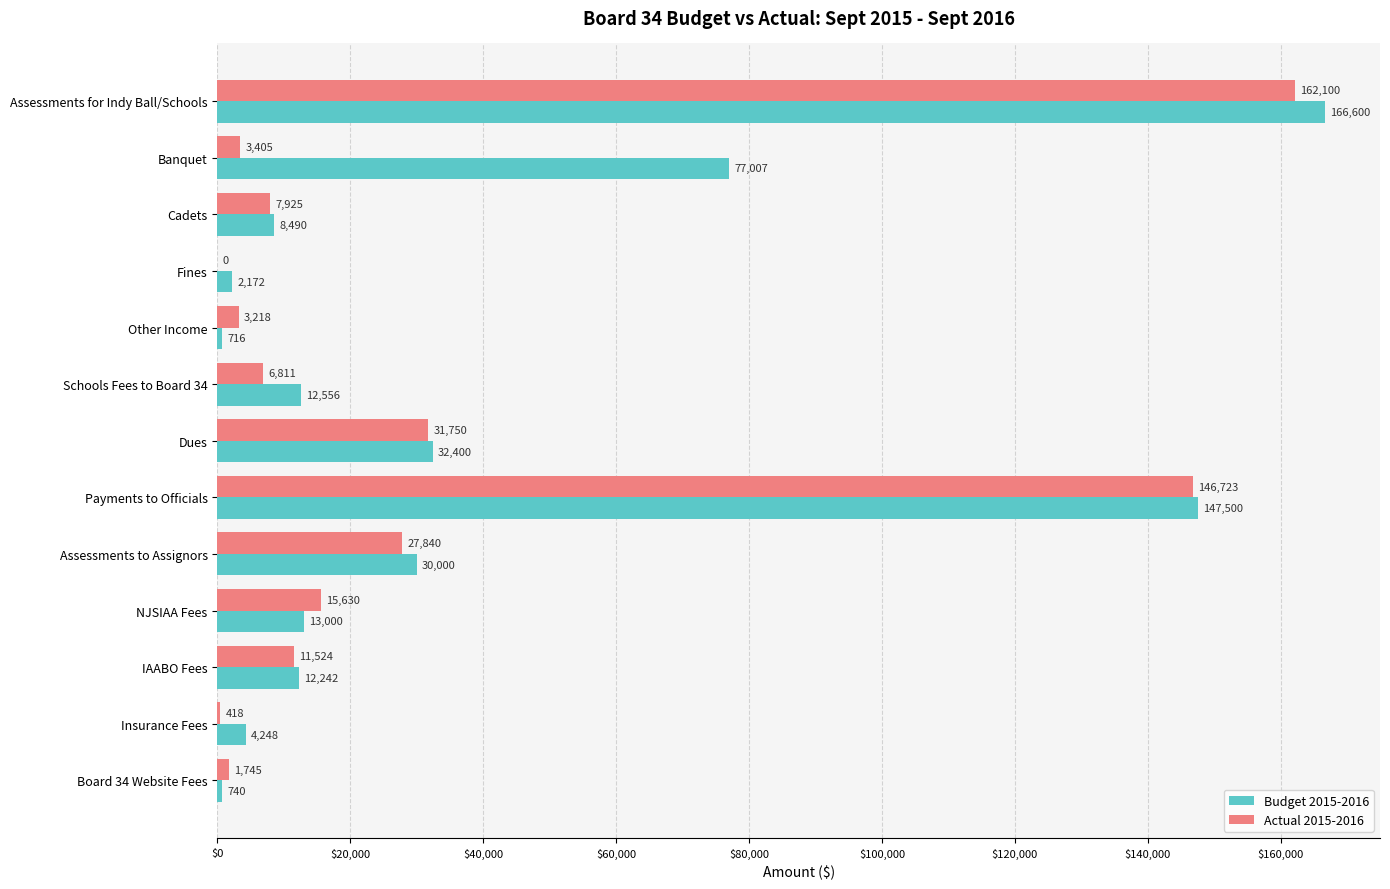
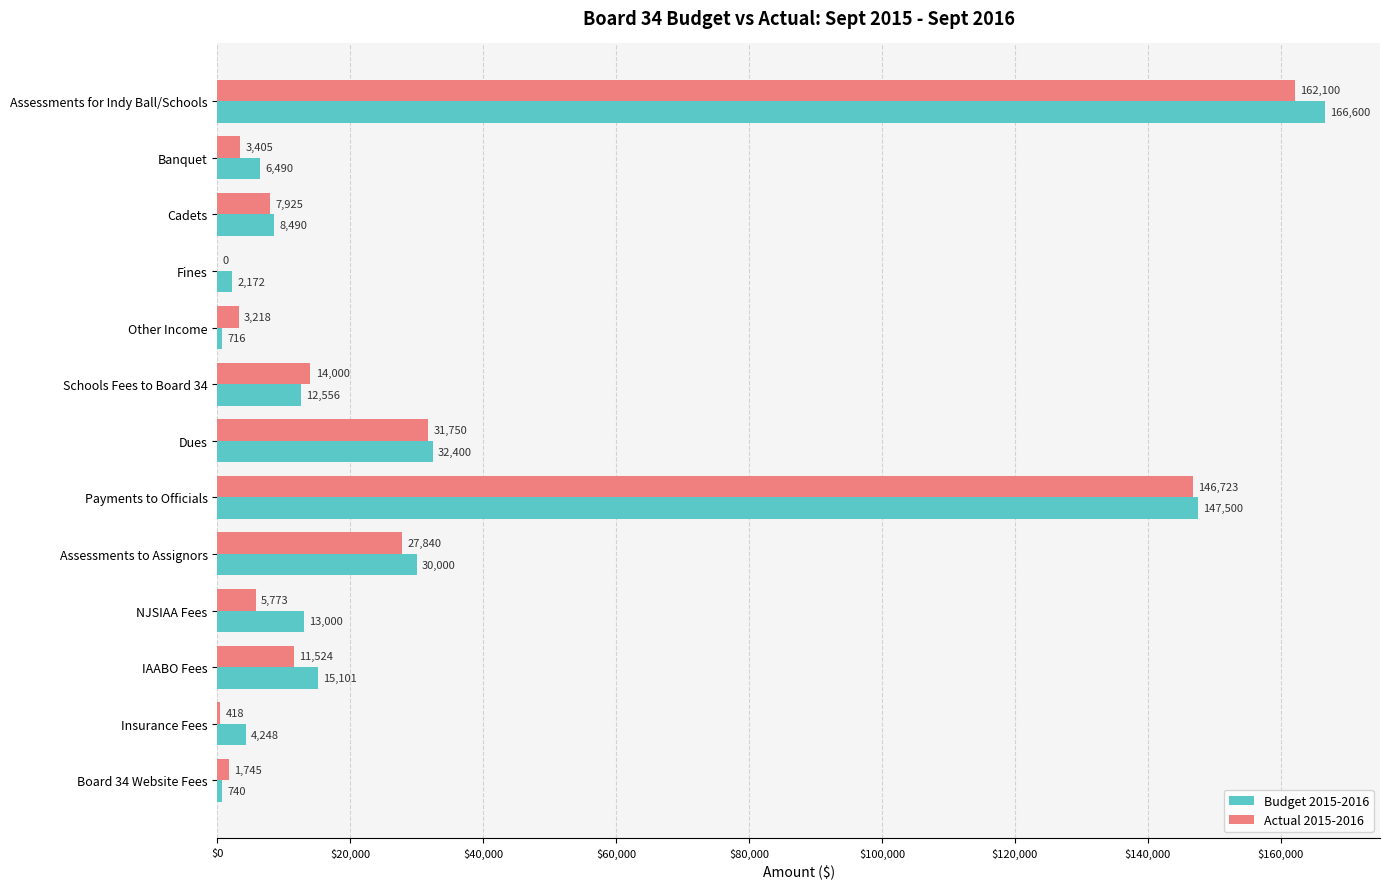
  {
    "Budget 2015-2016": {
      "Assessments for Indy Ball/Schools": "166,600",
-     "Banquet": "77,007",
+     "Banquet": "6,490",
      "Cadets": "8,490",
      "Fines": "2,172",
      "Other Income": "716",
      "Schools Fees to Board 34": "12,556",
      "Dues": "32,400",
      "Payments to Officials": "147,500",
      "Assessments to Assignors": "30,000",
      "NJSIAA Fees": "13,000",
-     "IAABO Fees": "12,242",
+     "IAABO Fees": "15,101",
      "Insurance Fees": "4,248",
      "Board 34 Website Fees": "740"
    },
    "Actual 2015-2016": {
      "Assessments for Indy Ball/Schools": "162,100",
      "Banquet": "3,405",
      "Cadets": "7,925",
      "Fines": "0",
      "Other Income": "3,218",
-     "Schools Fees to Board 34": "6,811",
+     "Schools Fees to Board 34": "14,000",
      "Dues": "31,750",
      "Payments to Officials": "146,723",
      "Assessments to Assignors": "27,840",
-     "NJSIAA Fees": "15,630",
+     "NJSIAA Fees": "5,773",
      "IAABO Fees": "11,524",
      "Insurance Fees": "418",
      "Board 34 Website Fees": "1,745"
    }
  }
